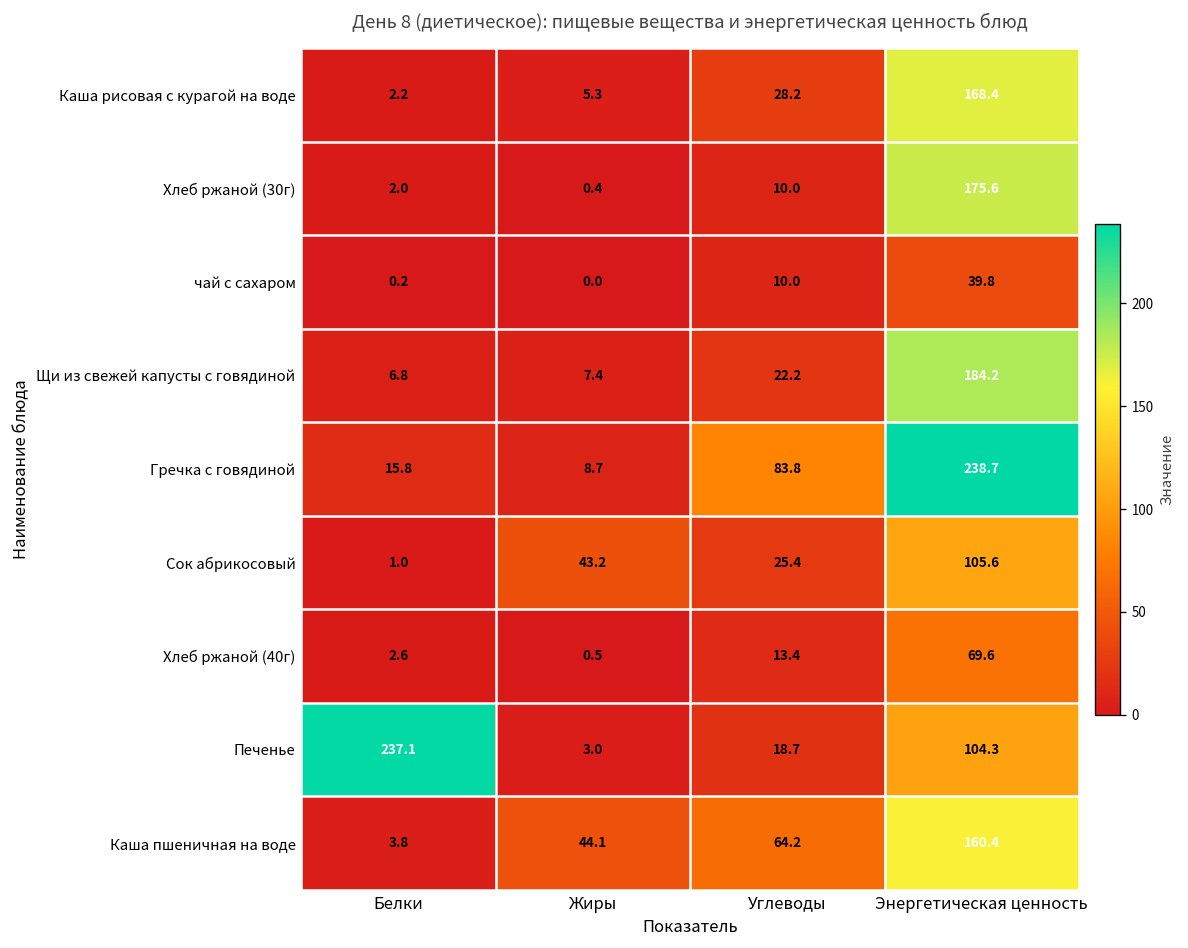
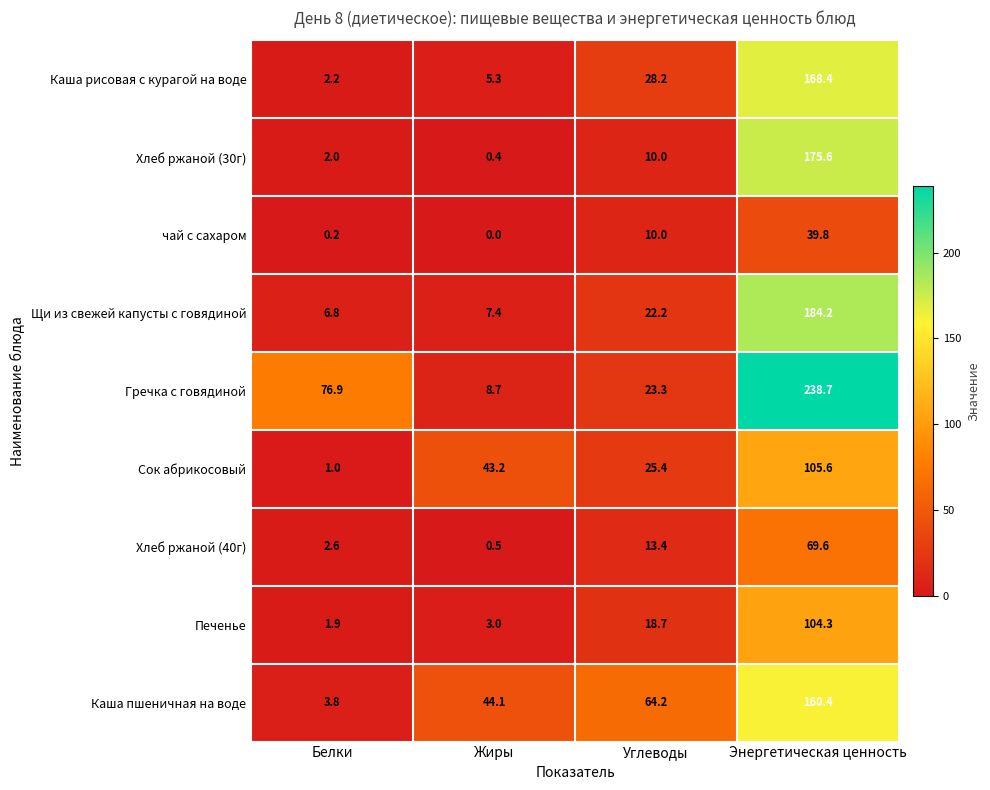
  {
    "Каша рисовая с курагой на воде": {
      "Белки": 2.2,
      "Жиры": 5.3,
      "Углеводы": 28.2,
      "Энергетическая ценность": 168.4
    },
    "Хлеб ржаной (30г)": {
      "Белки": 2.0,
      "Жиры": 0.4,
      "Углеводы": 10.0,
      "Энергетическая ценность": 175.6
    },
    "чай с сахаром": {
      "Белки": 0.2,
      "Жиры": 0.0,
      "Углеводы": 10.0,
      "Энергетическая ценность": 39.8
    },
    "Щи из свежей капусты с говядиной": {
      "Белки": 6.8,
      "Жиры": 7.4,
      "Углеводы": 22.2,
      "Энергетическая ценность": 184.2
    },
    "Гречка с говядиной": {
-     "Белки": 15.8,
+     "Белки": 76.9,
      "Жиры": 8.7,
-     "Углеводы": 83.8,
+     "Углеводы": 23.3,
      "Энергетическая ценность": 238.7
    },
    "Сок абрикосовый": {
      "Белки": 1.0,
      "Жиры": 43.2,
      "Углеводы": 25.4,
      "Энергетическая ценность": 105.6
    },
    "Хлеб ржаной (40г)": {
      "Белки": 2.6,
      "Жиры": 0.5,
      "Углеводы": 13.4,
      "Энергетическая ценность": 69.6
    },
    "Печенье": {
-     "Белки": 237.1,
+     "Белки": 1.9,
      "Жиры": 3.0,
      "Углеводы": 18.7,
      "Энергетическая ценность": 104.3
    },
    "Каша пшеничная на воде": {
      "Белки": 3.8,
      "Жиры": 44.1,
      "Углеводы": 64.2,
      "Энергетическая ценность": 160.4
    }
  }
